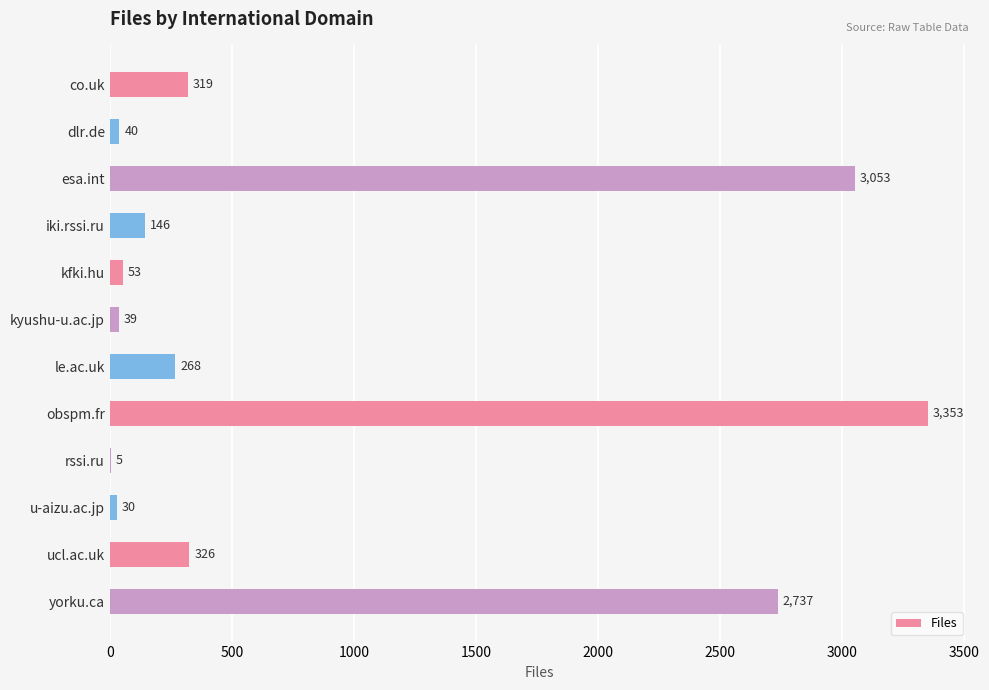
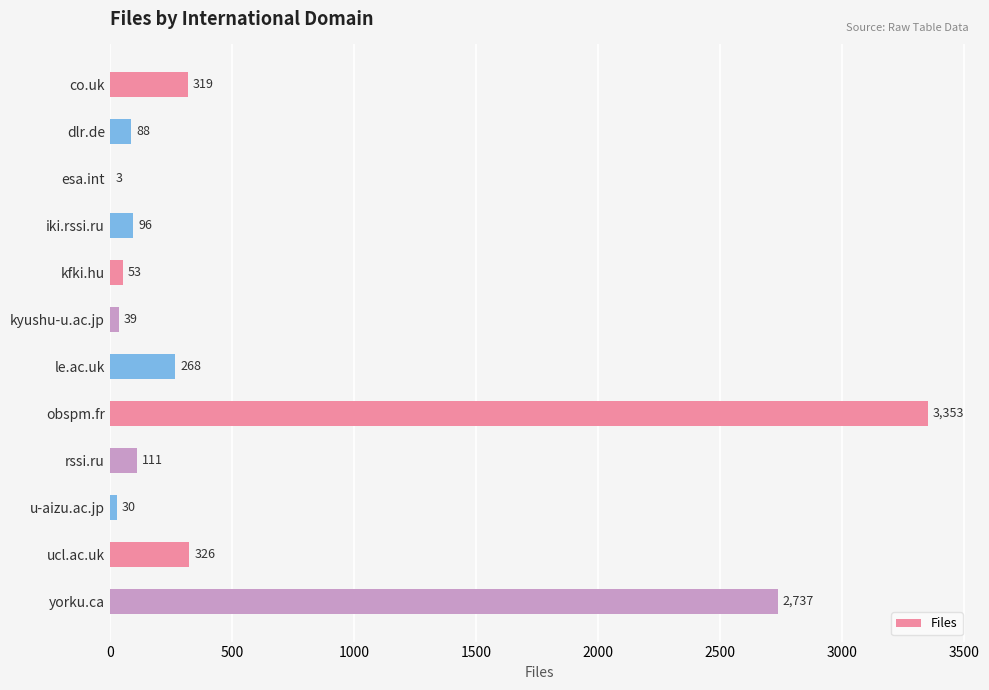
  {
    "co.uk": "319",
-   "dlr.de": "40",
-   "esa.int": "3,053",
-   "iki.rssi.ru": "146",
+   "dlr.de": "88",
+   "esa.int": "3",
+   "iki.rssi.ru": "96",
    "kfki.hu": "53",
    "kyushu-u.ac.jp": "39",
    "le.ac.uk": "268",
    "obspm.fr": "3,353",
-   "rssi.ru": "5",
+   "rssi.ru": "111",
    "u-aizu.ac.jp": "30",
    "ucl.ac.uk": "326",
    "yorku.ca": "2,737"
  }
